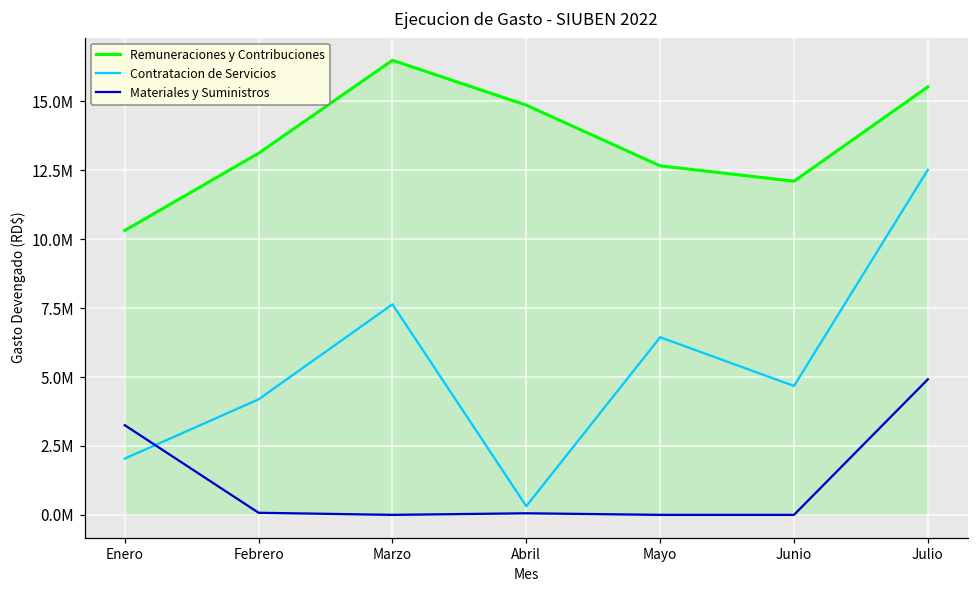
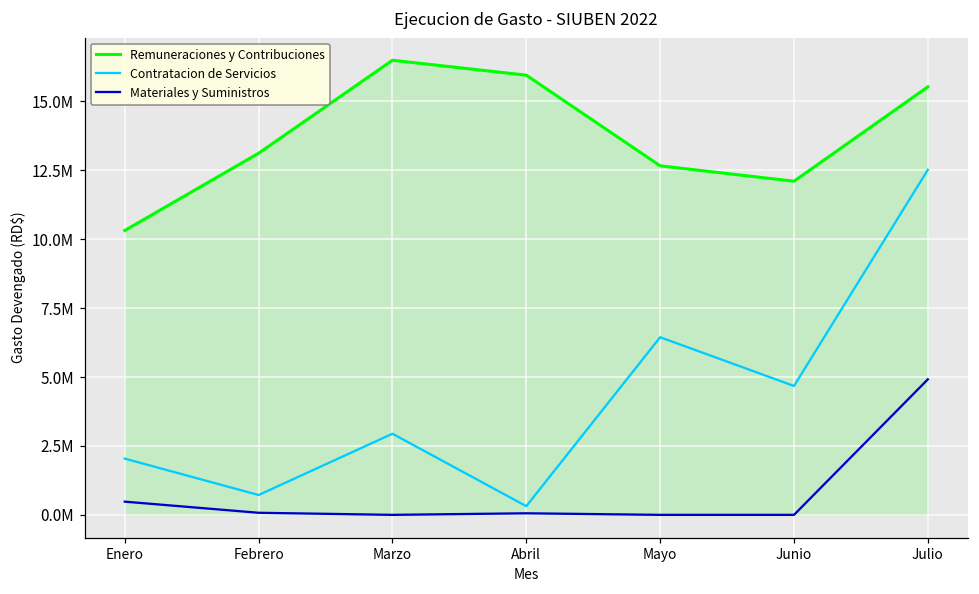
  {
    "Remuneraciones y Contribuciones": {
      "Enero": 10300000,
      "Febrero": 13100000,
      "Marzo": 16500000,
-     "Abril": 14900000,
+     "Abril": 16000000,
      "Mayo": 12700000,
      "Junio": 12100000,
      "Julio": 15500000
    },
    "Contratacion de Servicios": {
      "Enero": 2000000,
-     "Febrero": 4200000,
-     "Marzo": 7600000,
+     "Febrero": 700000,
+     "Marzo": 2900000,
      "Abril": 300000,
      "Mayo": 6400000,
      "Junio": 4700000,
      "Julio": 12500000
    },
    "Materiales y Suministros": {
-     "Enero": 3300000,
+     "Enero": 500000,
      "Febrero": 100000,
      "Marzo": 0,
      "Abril": 100000,
      "Mayo": 0,
      "Junio": 0,
      "Julio": 4900000
    }
  }
